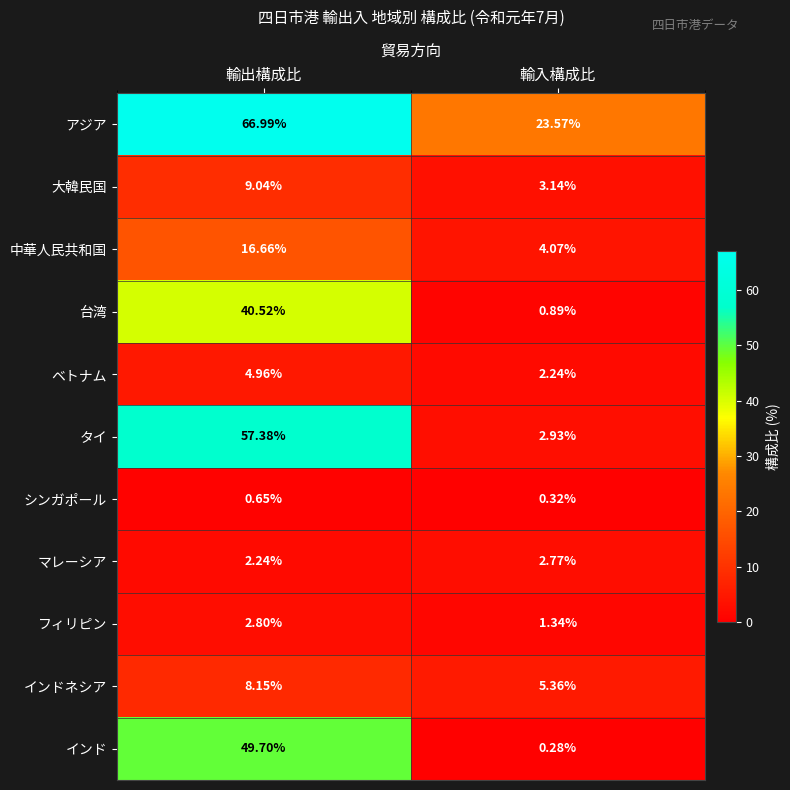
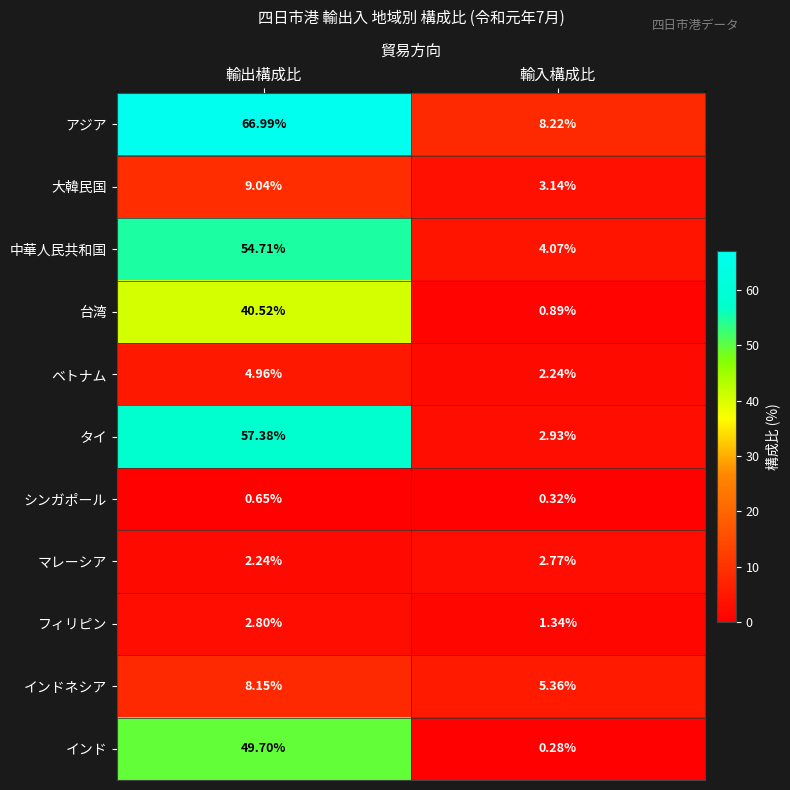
  {
    "アジア": {
      "輸出構成比": "66.99%",
-     "輸入構成比": "23.57%"
+     "輸入構成比": "8.22%"
    },
    "大韓民国": {
      "輸出構成比": "9.04%",
      "輸入構成比": "3.14%"
    },
    "中華人民共和国": {
-     "輸出構成比": "16.66%",
+     "輸出構成比": "54.71%",
      "輸入構成比": "4.07%"
    },
    "台湾": {
      "輸出構成比": "40.52%",
      "輸入構成比": "0.89%"
    },
    "ベトナム": {
      "輸出構成比": "4.96%",
      "輸入構成比": "2.24%"
    },
    "タイ": {
      "輸出構成比": "57.38%",
      "輸入構成比": "2.93%"
    },
    "シンガポール": {
      "輸出構成比": "0.65%",
      "輸入構成比": "0.32%"
    },
    "マレーシア": {
      "輸出構成比": "2.24%",
      "輸入構成比": "2.77%"
    },
    "フィリピン": {
      "輸出構成比": "2.80%",
      "輸入構成比": "1.34%"
    },
    "インドネシア": {
      "輸出構成比": "8.15%",
      "輸入構成比": "5.36%"
    },
    "インド": {
      "輸出構成比": "49.70%",
      "輸入構成比": "0.28%"
    }
  }
